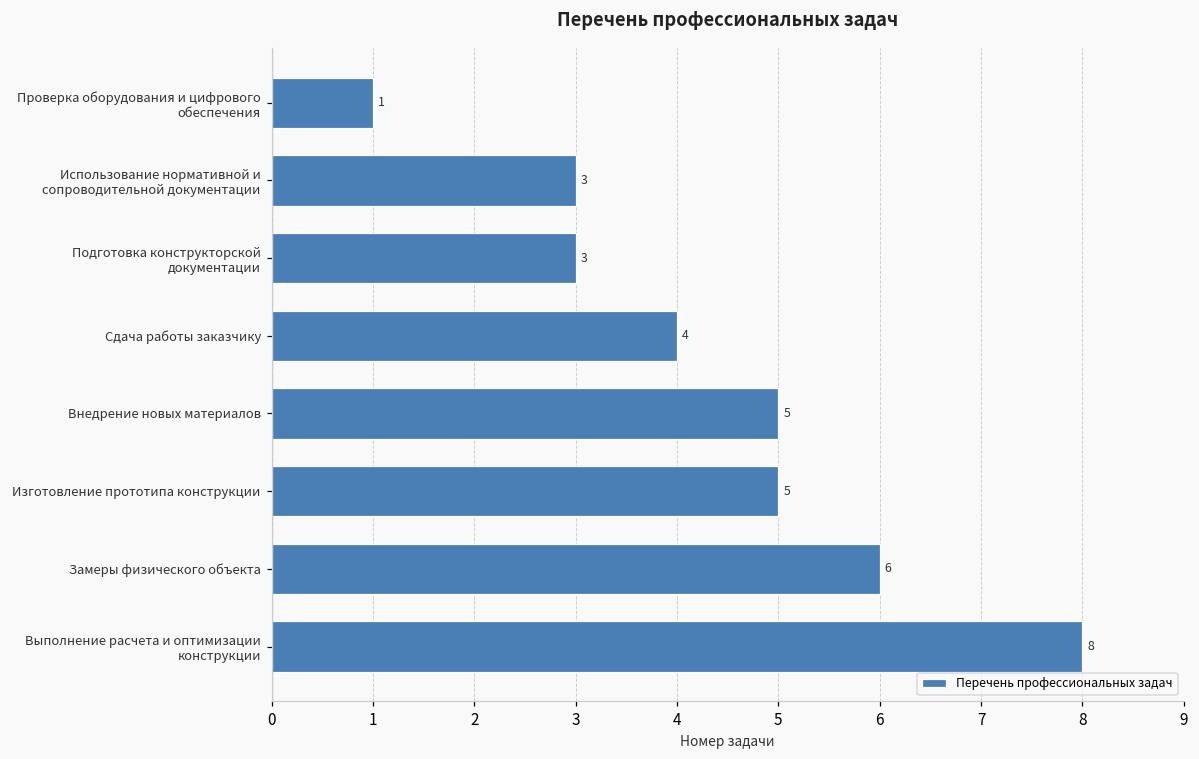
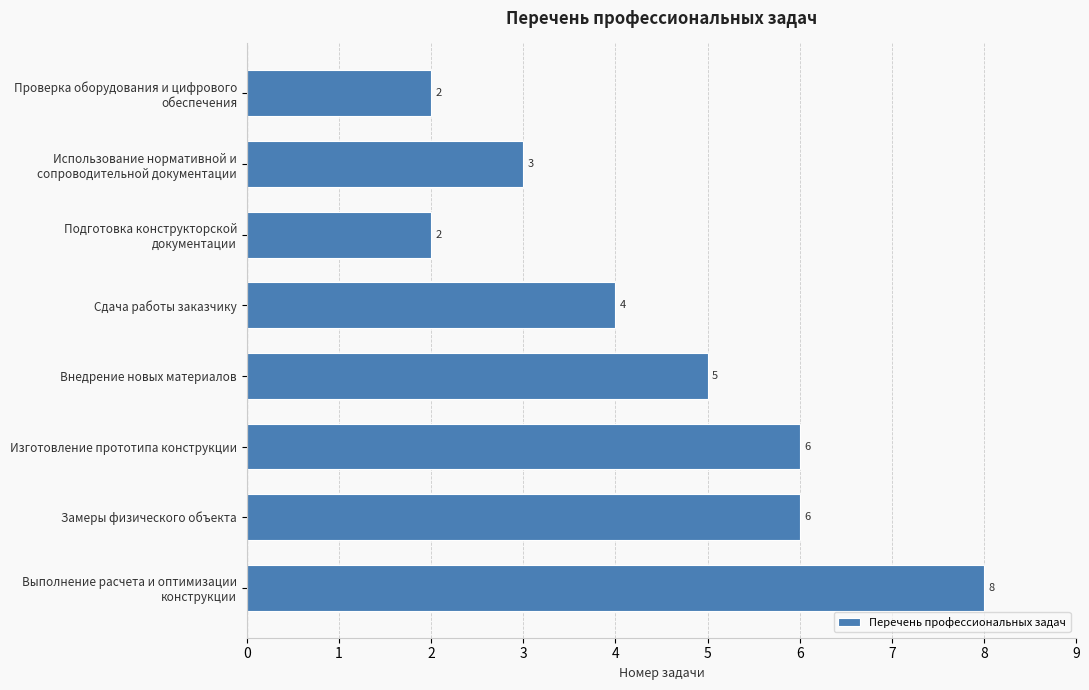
  {
-   "Проверка оборудования и цифрового обеспечения": 1,
+   "Проверка оборудования и цифрового обеспечения": 2,
    "Использование нормативной и сопроводительной документации": 3,
-   "Подготовка конструкторской документации": 3,
+   "Подготовка конструкторской документации": 2,
    "Сдача работы заказчику": 4,
    "Внедрение новых материалов": 5,
-   "Изготовление прототипа конструкции": 5,
+   "Изготовление прототипа конструкции": 6,
    "Замеры физического объекта": 6,
    "Выполнение расчета и оптимизации конструкции": 8
  }
